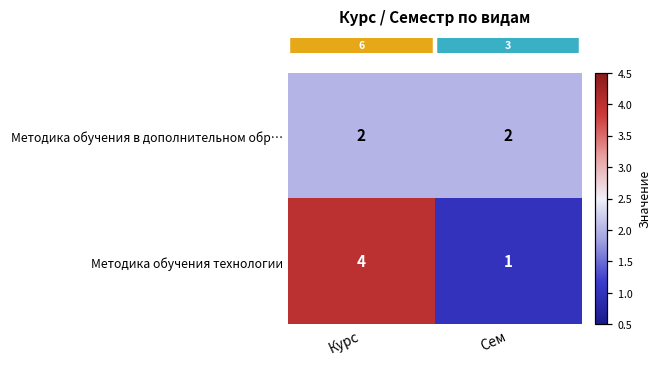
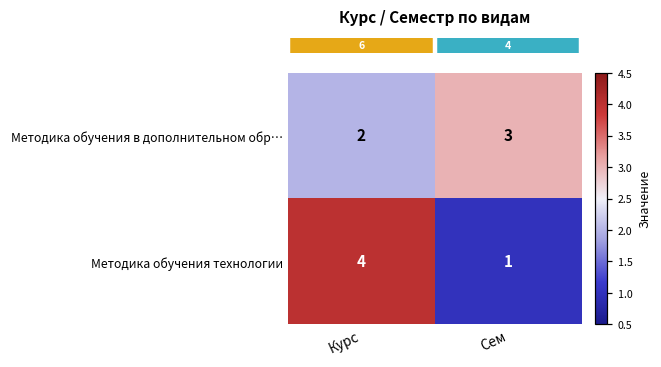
  {
    "Методика обучения в дополнительном обр…": {
      "Курс": 2,
-     "Сем": 2
+     "Сем": 3
    },
    "Методика обучения технологии": {
      "Курс": 4,
      "Сем": 1
    }
  }
